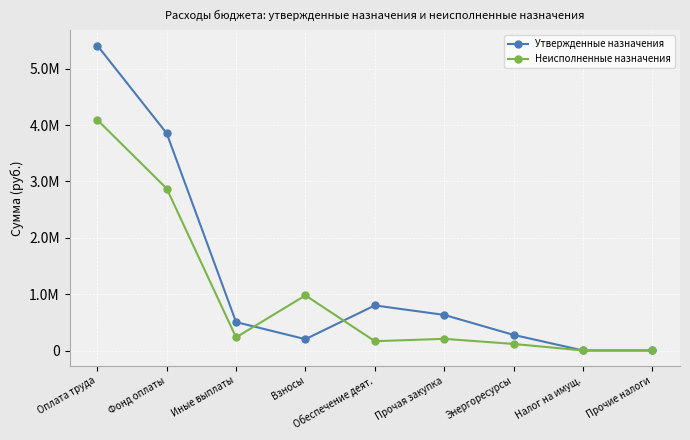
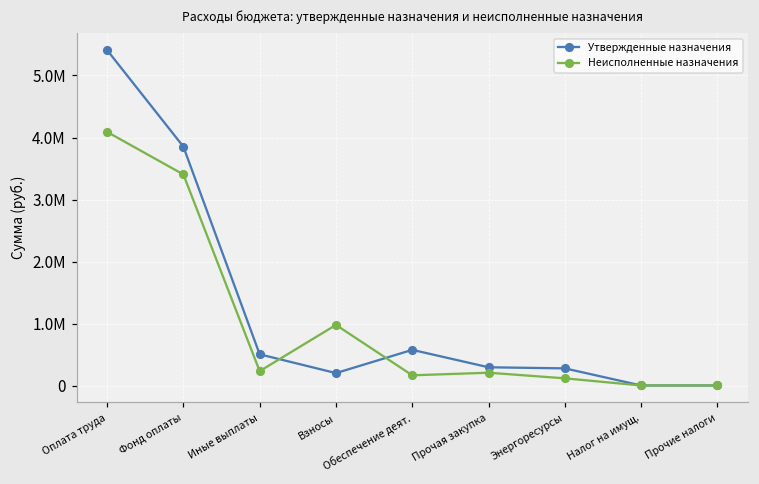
  {
    "Утвержденные назначения": {
      "Оплата труда": 5400000,
      "Фонд оплаты": 3900000,
      "Иные выплаты": 500000,
      "Взносы": 200000,
-     "Обеспечение деят.": 800000,
-     "Прочая закупка": 600000,
+     "Обеспечение деят.": 600000,
+     "Прочая закупка": 300000,
      "Энергоресурсы": 300000
    },
    "Неисполненные назначения": {
      "Оплата труда": 4100000,
-     "Фонд оплаты": 2900000,
+     "Фонд оплаты": 3400000,
      "Иные выплаты": 200000,
      "Взносы": 1000000,
      "Обеспечение деят.": 200000,
      "Прочая закупка": 200000,
      "Энергоресурсы": 100000
    }
  }
